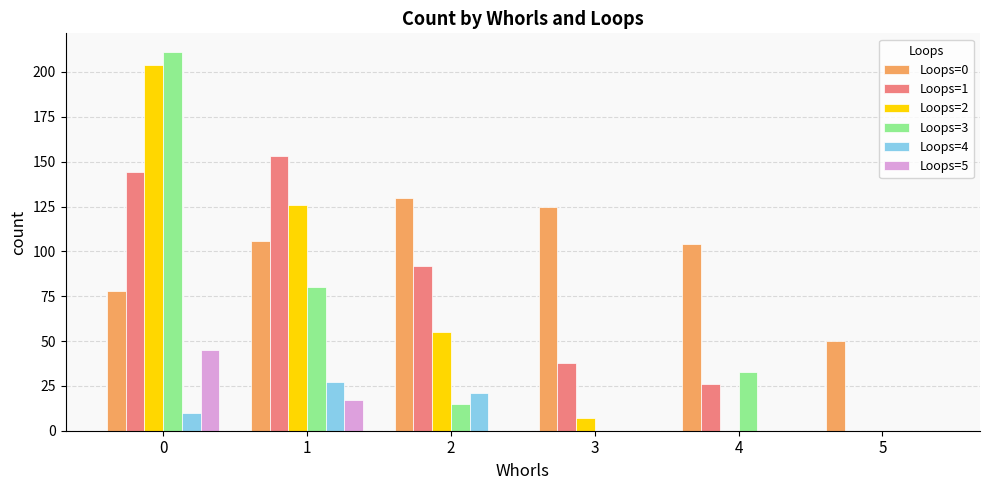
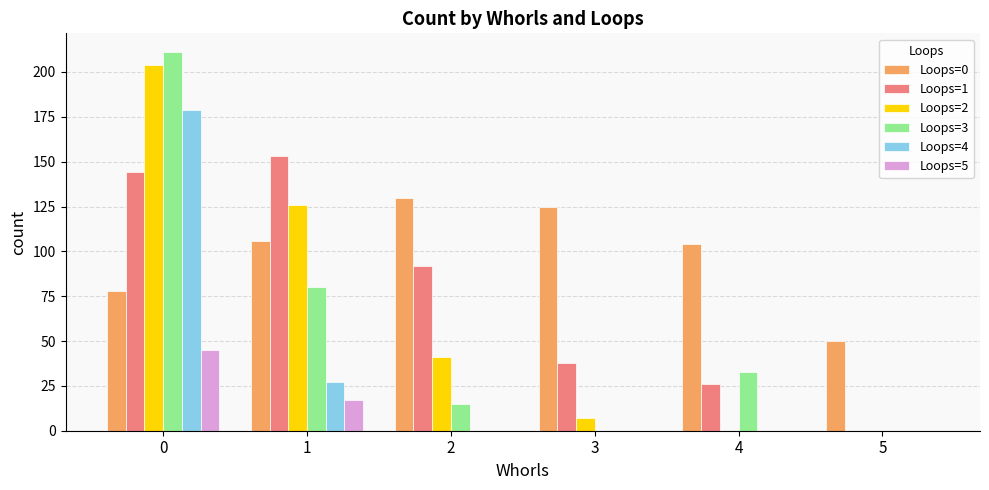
  {
    "Loops=2": {
      "0": 204,
      "1": 126,
-     "2": 55,
+     "2": 41,
      "3": 7,
      "4": 0,
      "5": 0
    },
    "Loops=3": {
      "0": 211,
      "1": 80,
      "2": 15,
      "3": 0,
      "4": 33,
      "5": 0
    },
    "Loops=4": {
-     "0": 10,
+     "0": 179,
      "1": 27,
-     "2": 21,
+     "2": 0,
      "3": 0,
      "4": 0,
      "5": 0
    },
    "Loops=5": {
      "0": 45,
      "1": 17,
      "2": 0,
      "3": 0,
      "4": 0,
      "5": 0
    }
  }
